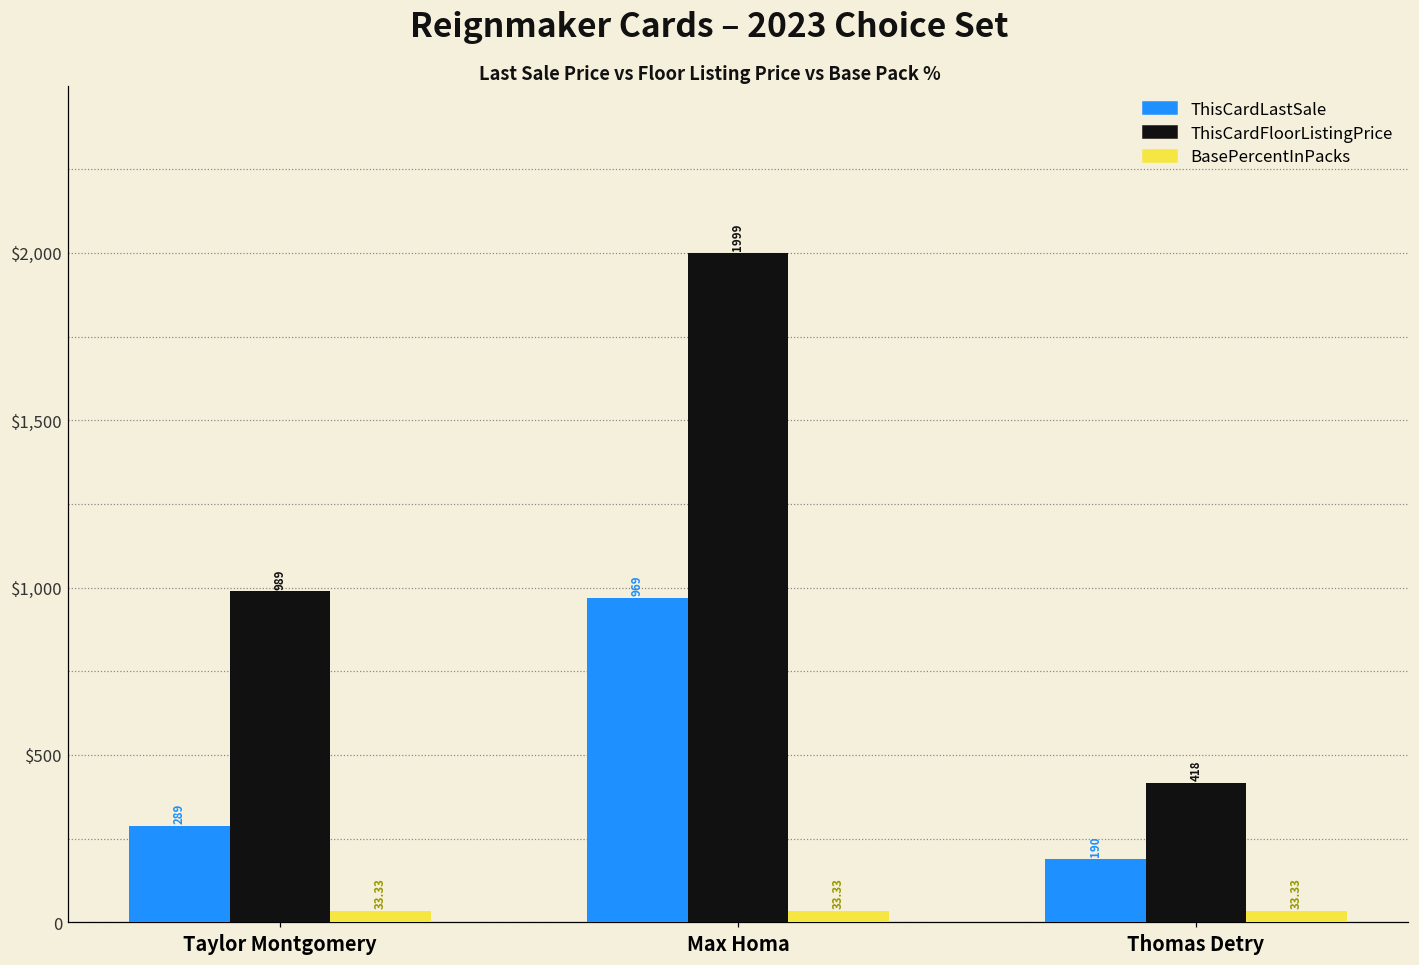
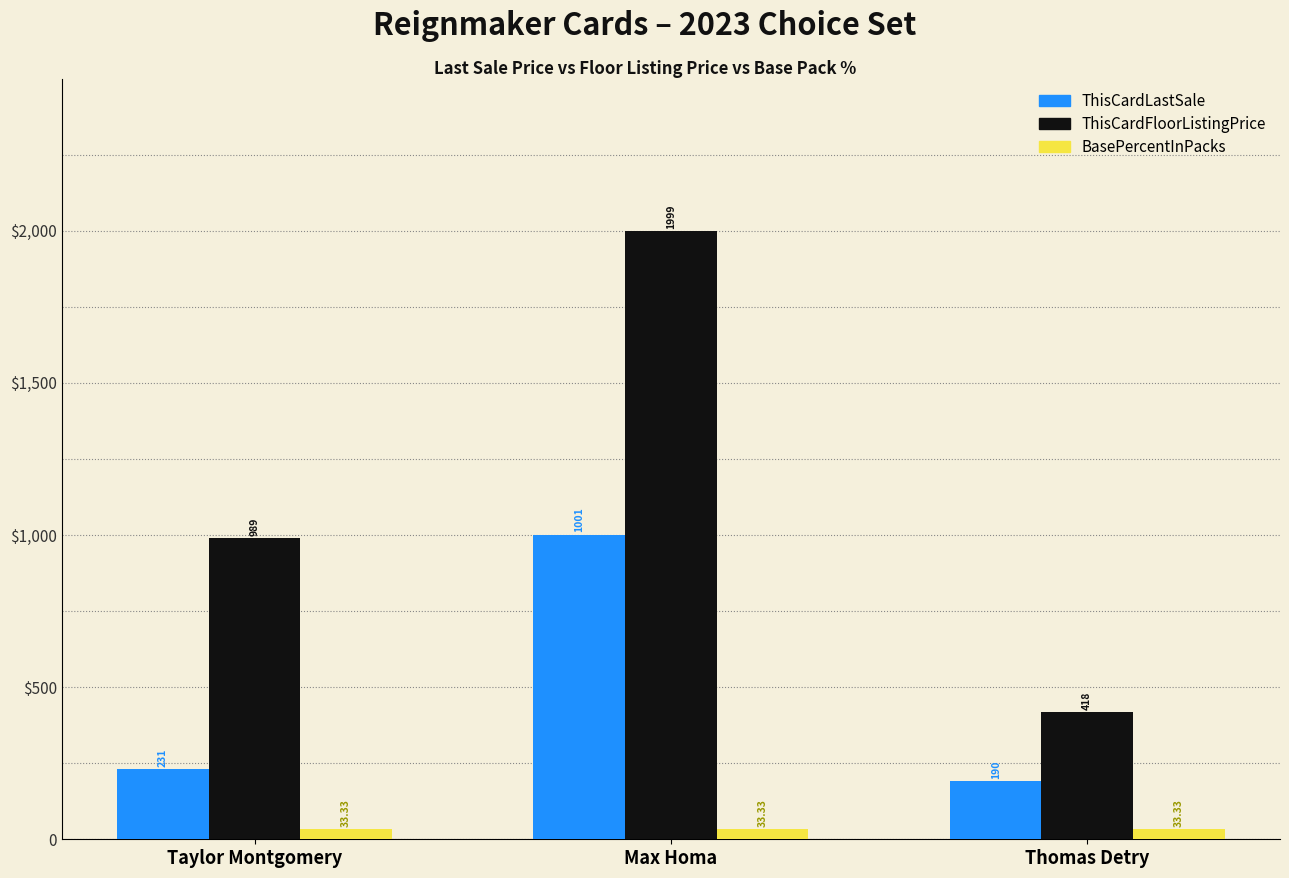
  {
    "ThisCardLastSale": {
-     "Taylor Montgomery": 289,
-     "Max Homa": 969,
+     "Taylor Montgomery": 231,
+     "Max Homa": 1001,
      "Thomas Detry": 190
    },
    "ThisCardFloorListingPrice": {
      "Taylor Montgomery": 989,
      "Max Homa": 1999,
      "Thomas Detry": 418
    },
    "BasePercentInPacks": {
      "Taylor Montgomery": 33.33,
      "Max Homa": 33.33,
      "Thomas Detry": 33.33
    }
  }
